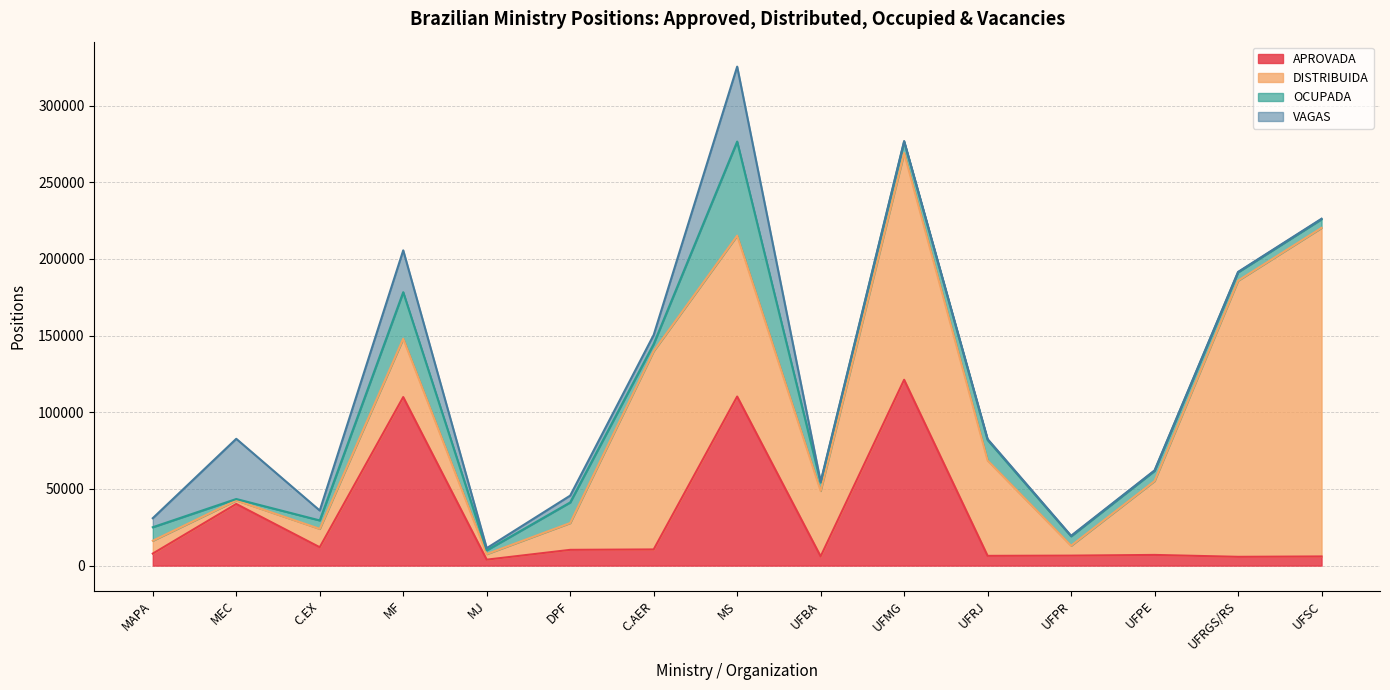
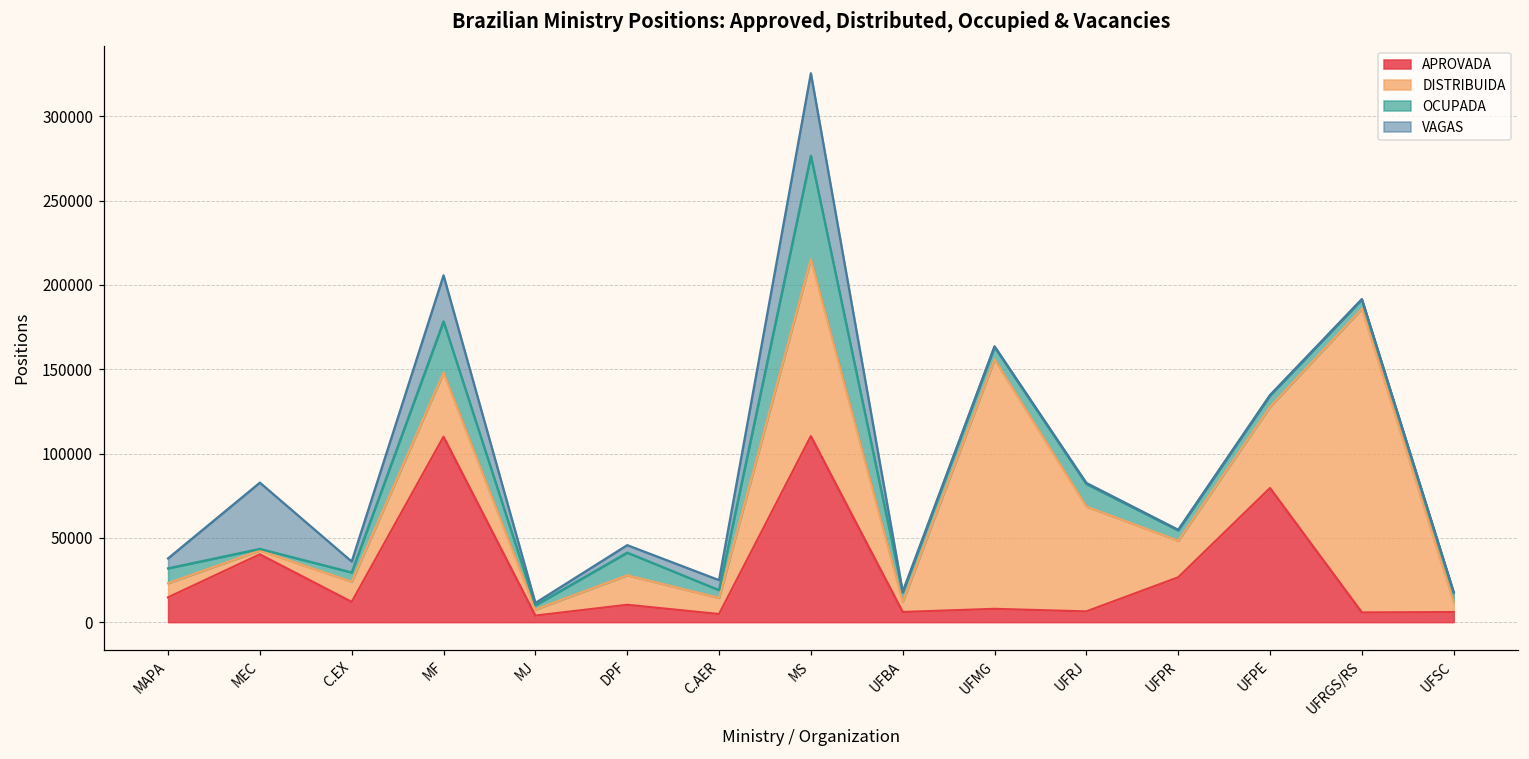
  {
    "APROVADA": {
-     "MAPA": 8000,
+     "MAPA": 15000,
      "MEC": 40000,
      "C.EX": 12000,
      "MF": 110000,
      "MJ": 4000,
      "DPF": 10000,
-     "C.AER": 11000,
+     "C.AER": 5000,
      "MS": 110000,
      "UFBA": 6000,
-     "UFMG": 121000,
+     "UFMG": 8000,
      "UFRJ": 6000,
-     "UFPR": 7000,
-     "UFPE": 7000,
+     "UFPR": 27000,
+     "UFPE": 80000,
      "UFRGS/RS": 6000,
      "UFSC": 6000
    },
    "DISTRIBUIDA": {
      "MAPA": 8000,
      "C.EX": 12000,
      "MF": 38000,
      "MJ": 4000,
      "DPF": 17000,
-     "C.AER": 129000,
+     "C.AER": 10000,
      "MS": 105000,
-     "UFBA": 43000,
+     "UFBA": 6000,
      "UFMG": 148000,
      "UFRJ": 62000,
-     "UFPR": 6000,
+     "UFPR": 22000,
      "UFPE": 48000,
      "UFRGS/RS": 180000,
-     "UFSC": 214000
+     "UFSC": 6000
    }
  }
